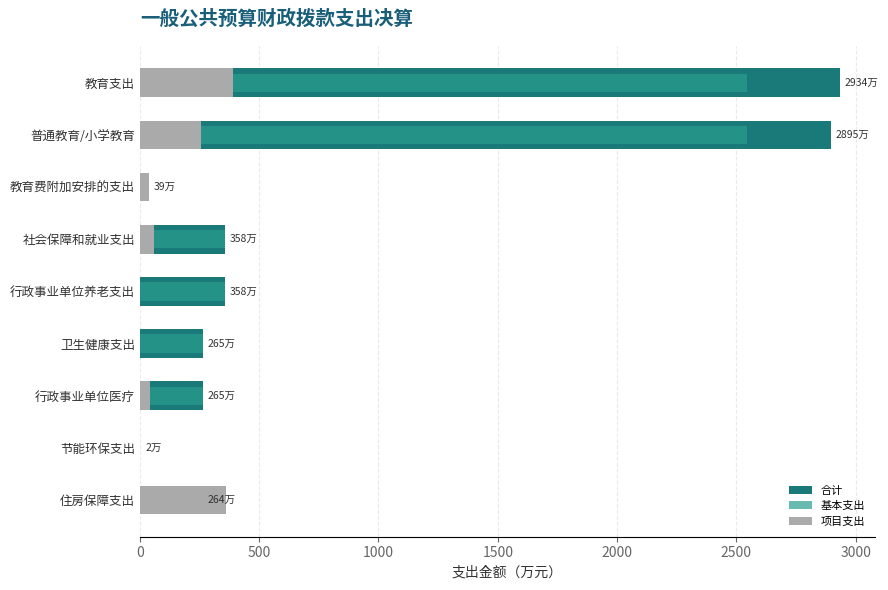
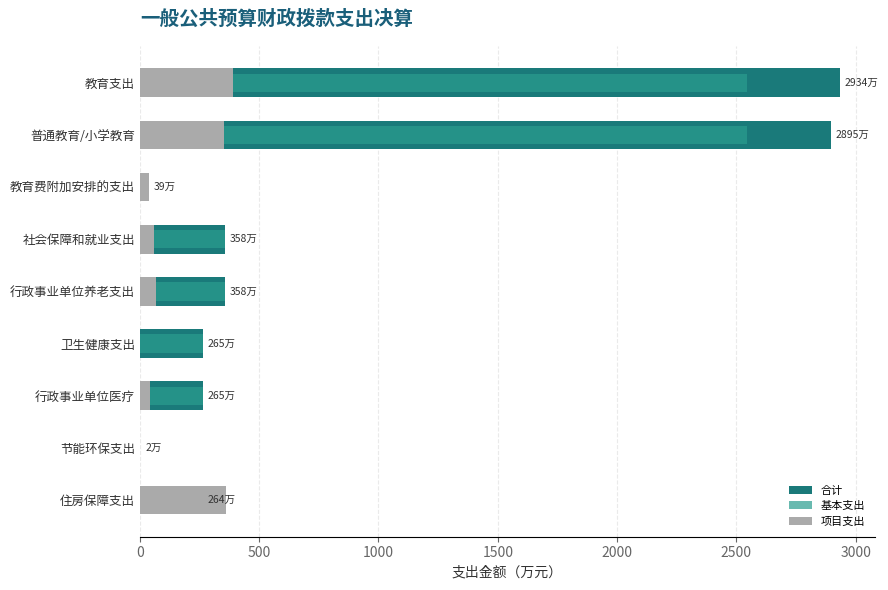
  {
    "项目支出": {
-     "普通教育/小学教育": 250,
-     "行政事业单位养老支出": 0,
+     "普通教育/小学教育": 350,
+     "行政事业单位养老支出": 70,
      "卫生健康支出": 0
    }
  }
